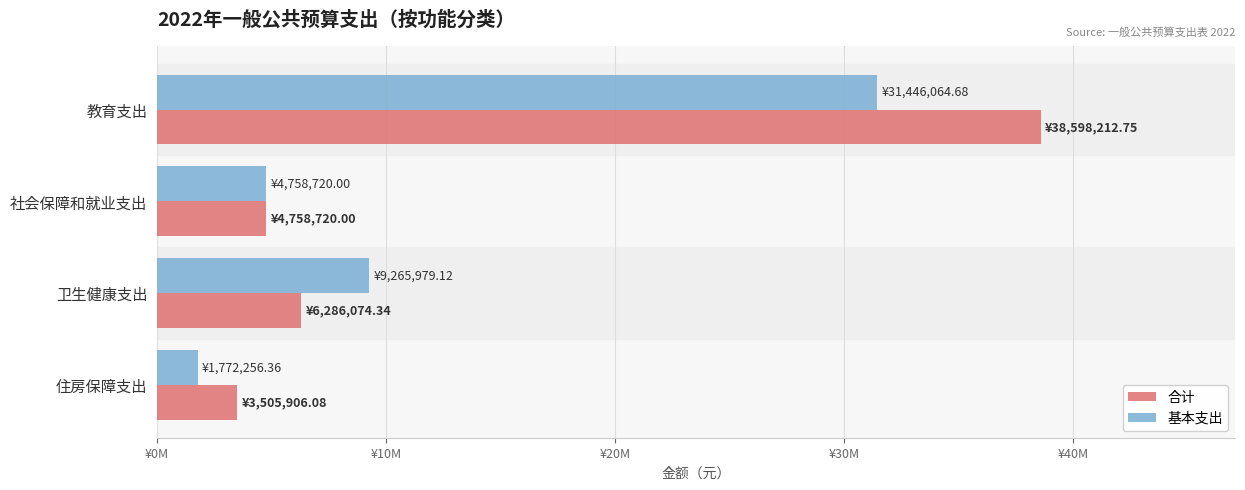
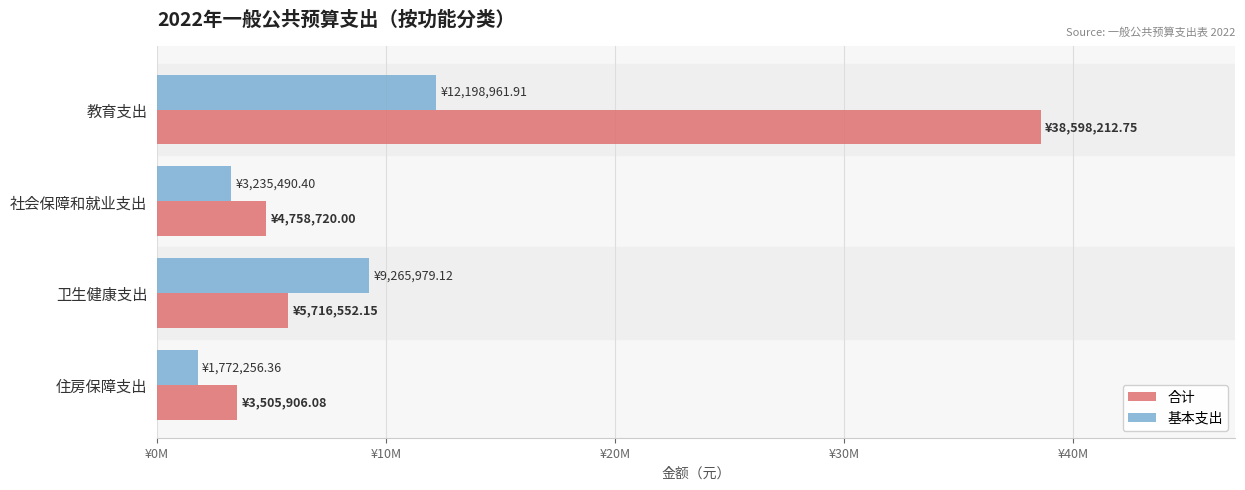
  {
    "合计": {
      "教育支出": "¥38,598,212.75",
      "社会保障和就业支出": "¥4,758,720.00",
-     "卫生健康支出": "¥6,286,074.34",
+     "卫生健康支出": "¥5,716,552.15",
      "住房保障支出": "¥3,505,906.08"
    },
    "基本支出": {
-     "教育支出": "¥31,446,064.68",
-     "社会保障和就业支出": "¥4,758,720.00",
+     "教育支出": "¥12,198,961.91",
+     "社会保障和就业支出": "¥3,235,490.40",
      "卫生健康支出": "¥9,265,979.12",
      "住房保障支出": "¥1,772,256.36"
    }
  }
